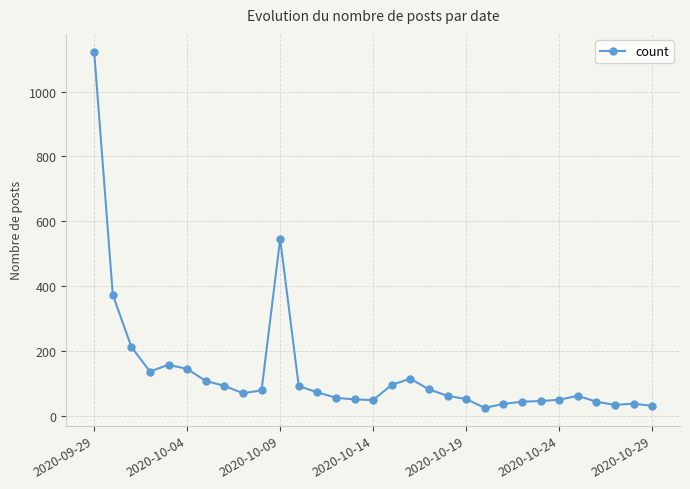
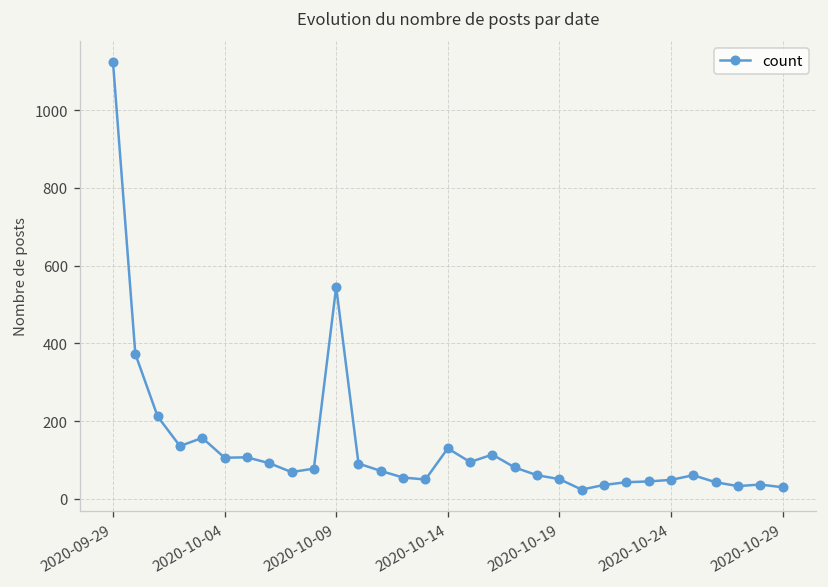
  {
    "2020-09-29": 1120,
-   "2020-10-04": 140,
+   "2020-10-04": 110,
    "2020-10-09": 550,
-   "2020-10-14": 50,
+   "2020-10-14": 130,
    "2020-10-19": 50,
    "2020-10-24": 50,
    "2020-10-29": 30
  }
